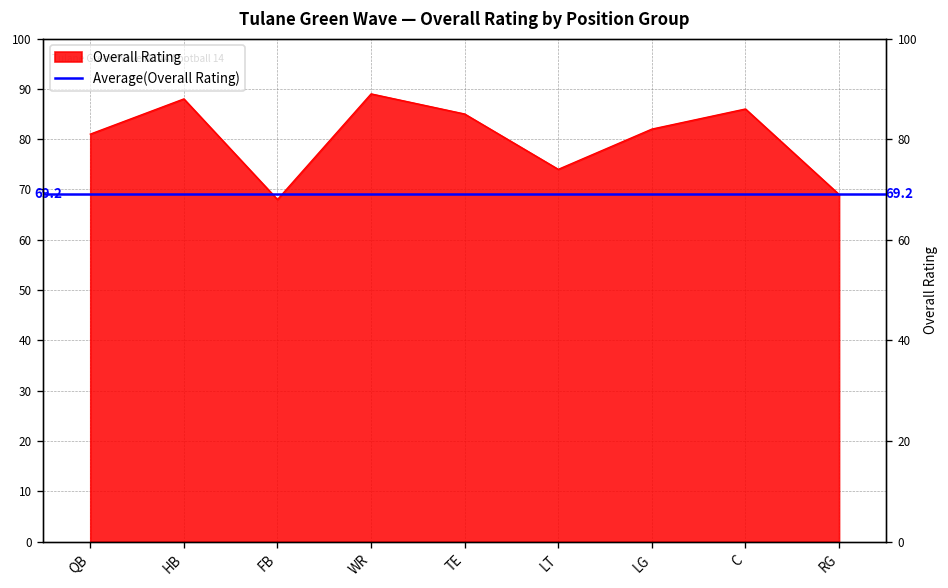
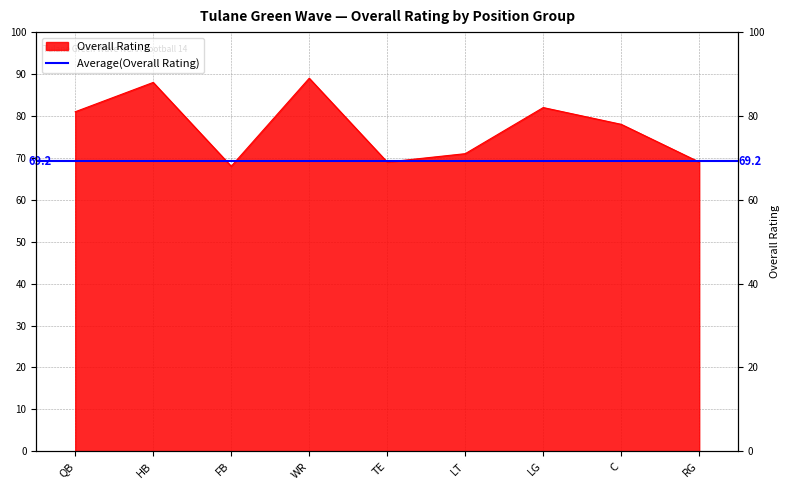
  {
    "QB": 81,
    "HB": 88,
    "FB": 68,
    "WR": 89,
-   "TE": 85,
-   "LT": 74,
+   "TE": 69,
+   "LT": 71,
    "LG": 82,
-   "C": 86,
+   "C": 78,
    "RG": 69
  }
